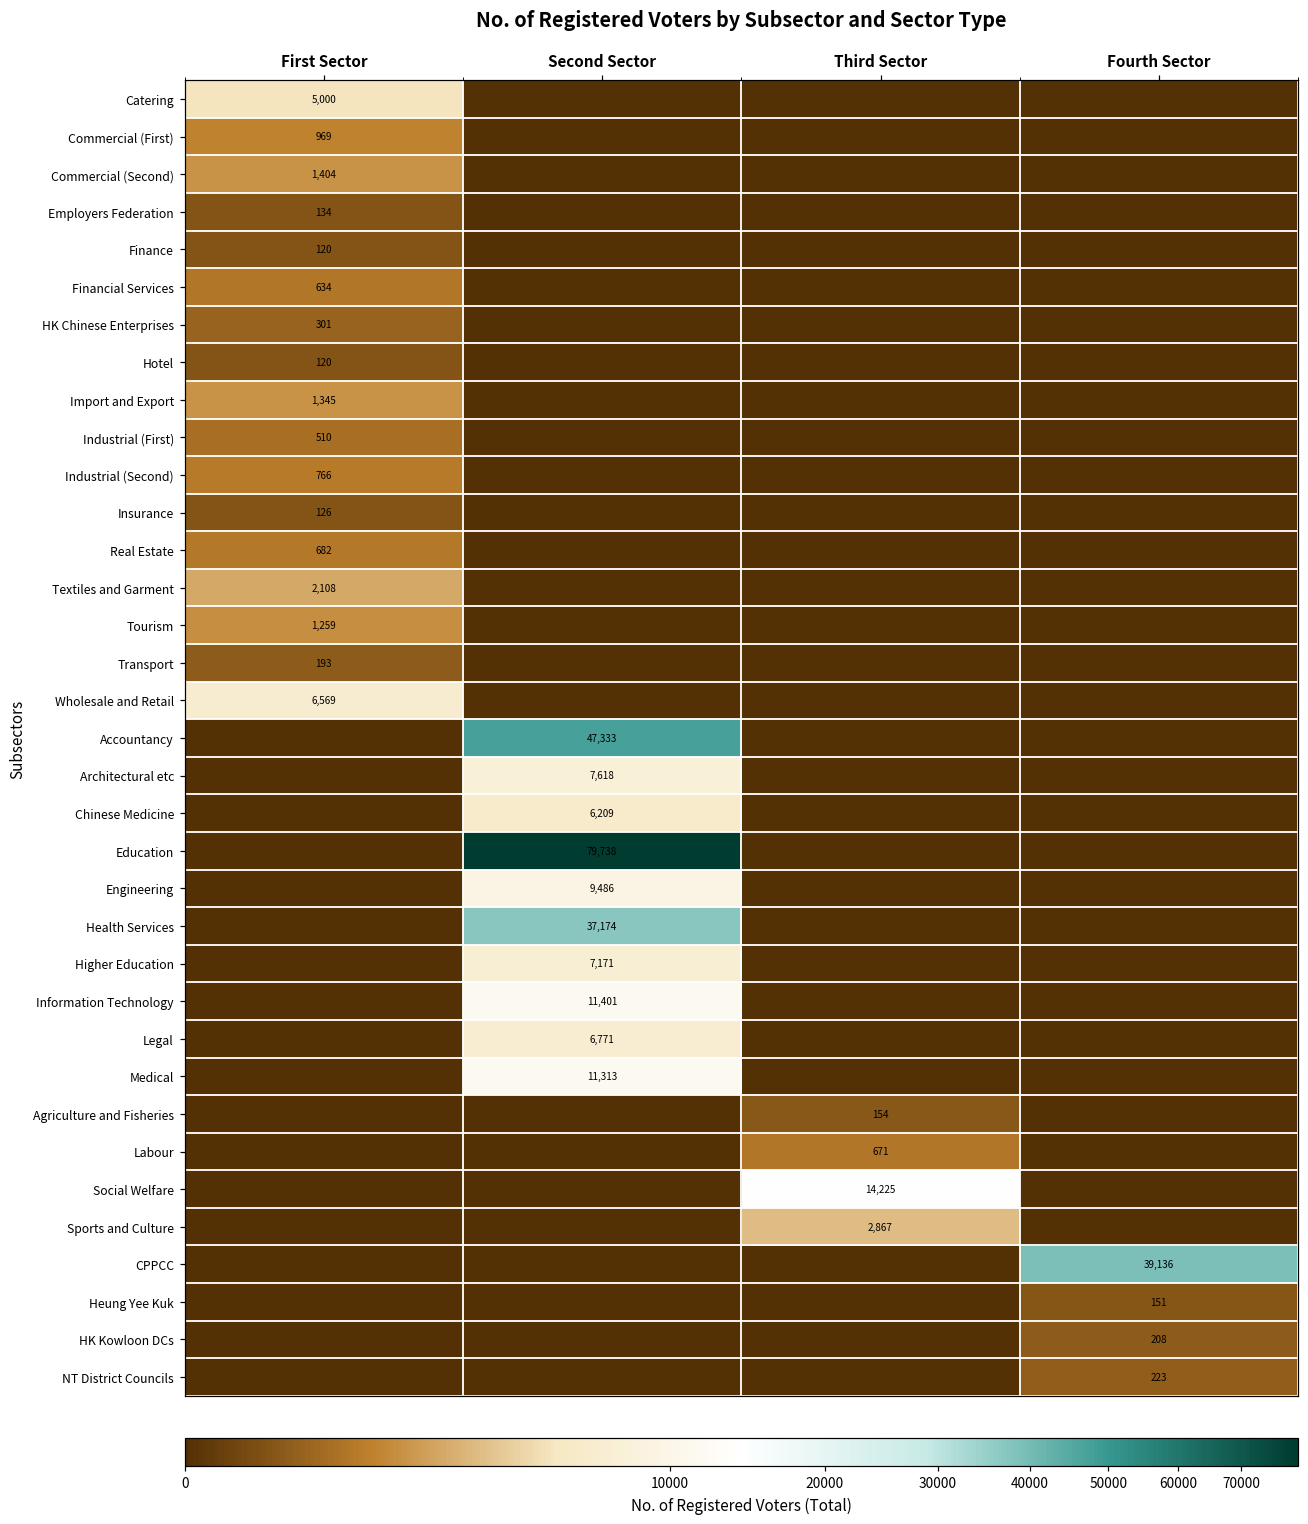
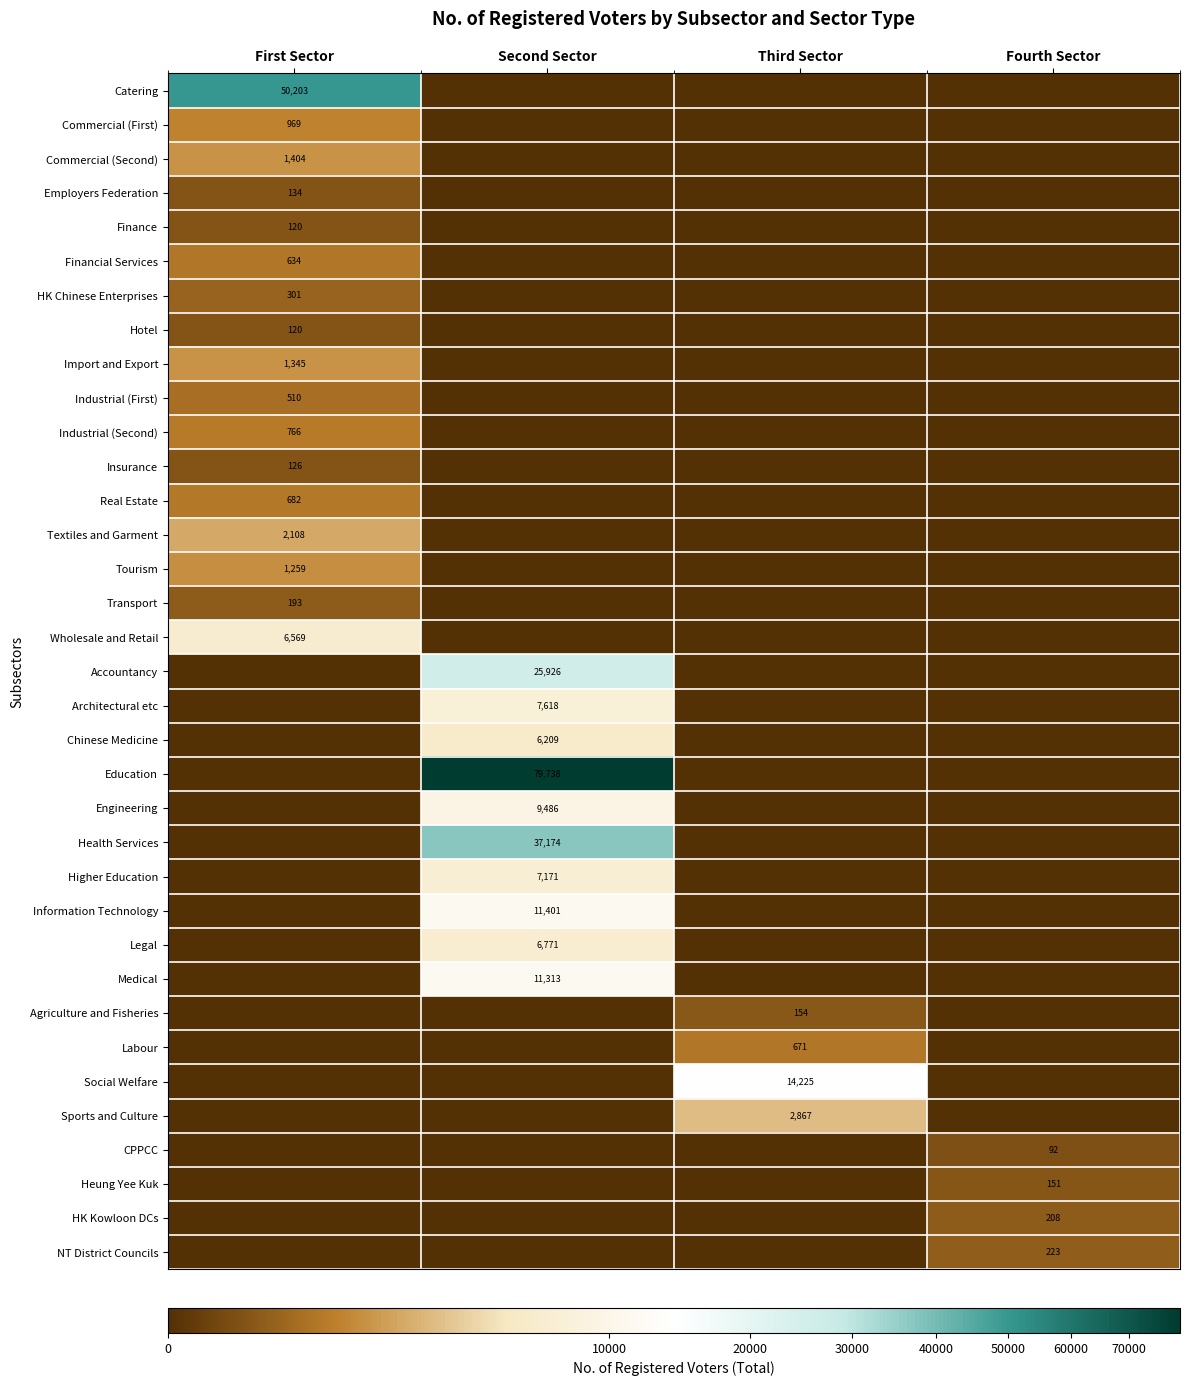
  {
    "Catering": {
-     "First Sector": "5,000"
+     "First Sector": "50,203"
    },
    "Commercial (First)": {
      "First Sector": "969"
    },
    "Commercial (Second)": {
      "First Sector": "1,404"
    },
    "Employers Federation": {
      "First Sector": "134"
    },
    "Finance": {
      "First Sector": "120"
    },
    "Financial Services": {
      "First Sector": "634"
    },
    "HK Chinese Enterprises": {
      "First Sector": "301"
    },
    "Hotel": {
      "First Sector": "120"
    },
    "Import and Export": {
      "First Sector": "1,345"
    },
    "Industrial (First)": {
      "First Sector": "510"
    },
    "Industrial (Second)": {
      "First Sector": "766"
    },
    "Insurance": {
      "First Sector": "126"
    },
    "Real Estate": {
      "First Sector": "682"
    },
    "Textiles and Garment": {
      "First Sector": "2,108"
    },
    "Tourism": {
      "First Sector": "1,259"
    },
    "Transport": {
      "First Sector": "193"
    },
    "Wholesale and Retail": {
      "First Sector": "6,569"
    },
    "Accountancy": {
-     "Second Sector": "47,333"
+     "Second Sector": "25,926"
    },
    "Architectural etc": {
      "Second Sector": "7,618"
    },
    "Chinese Medicine": {
      "Second Sector": "6,209"
    },
    "Education": {
      "Second Sector": "79,738"
    },
    "Engineering": {
      "Second Sector": "9,486"
    },
    "Health Services": {
      "Second Sector": "37,174"
    },
    "Higher Education": {
      "Second Sector": "7,171"
    },
    "Information Technology": {
      "Second Sector": "11,401"
    },
    "Legal": {
      "Second Sector": "6,771"
    },
    "Medical": {
      "Second Sector": "11,313"
    },
    "Agriculture and Fisheries": {
      "Third Sector": "154"
    },
    "Labour": {
      "Third Sector": "671"
    },
    "Social Welfare": {
      "Third Sector": "14,225"
    },
    "Sports and Culture": {
      "Third Sector": "2,867"
    },
    "CPPCC": {
-     "Fourth Sector": "39,136"
+     "Fourth Sector": "92"
    },
    "Heung Yee Kuk": {
      "Fourth Sector": "151"
    },
    "HK Kowloon DCs": {
      "Fourth Sector": "208"
    },
    "NT District Councils": {
      "Fourth Sector": "223"
    }
  }
